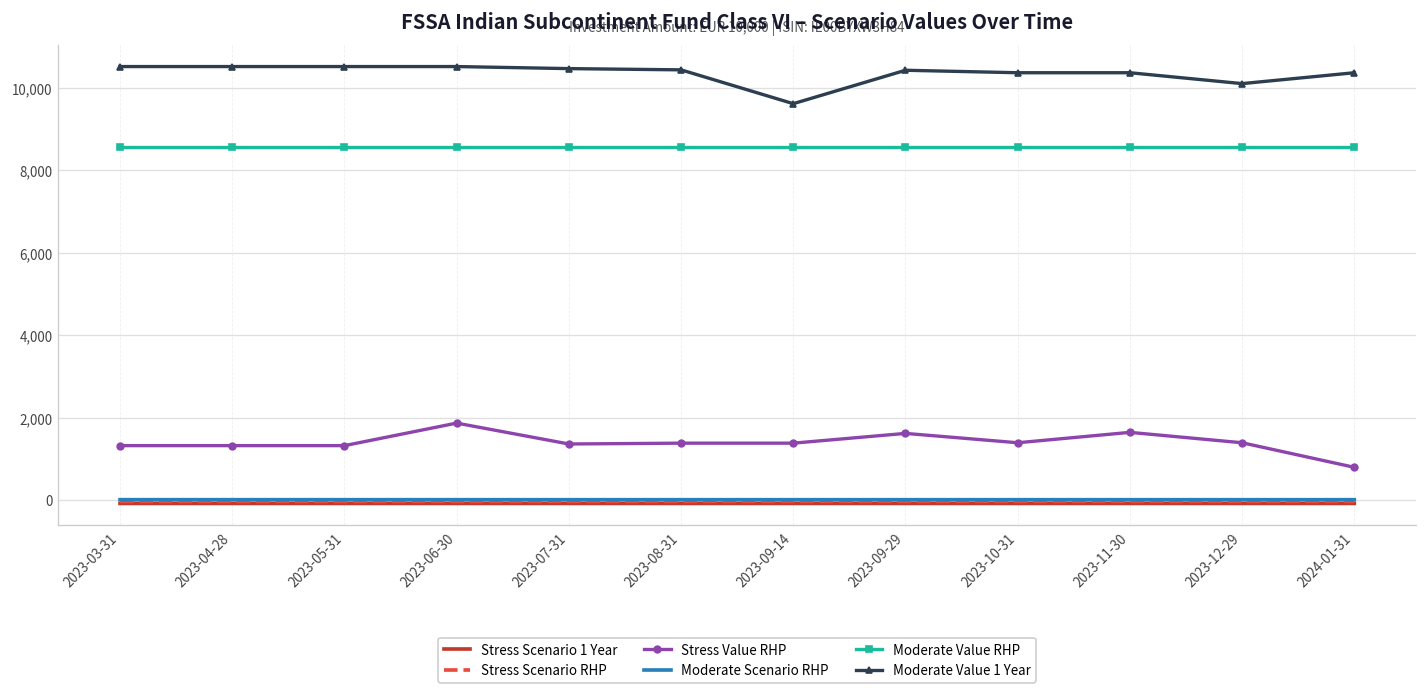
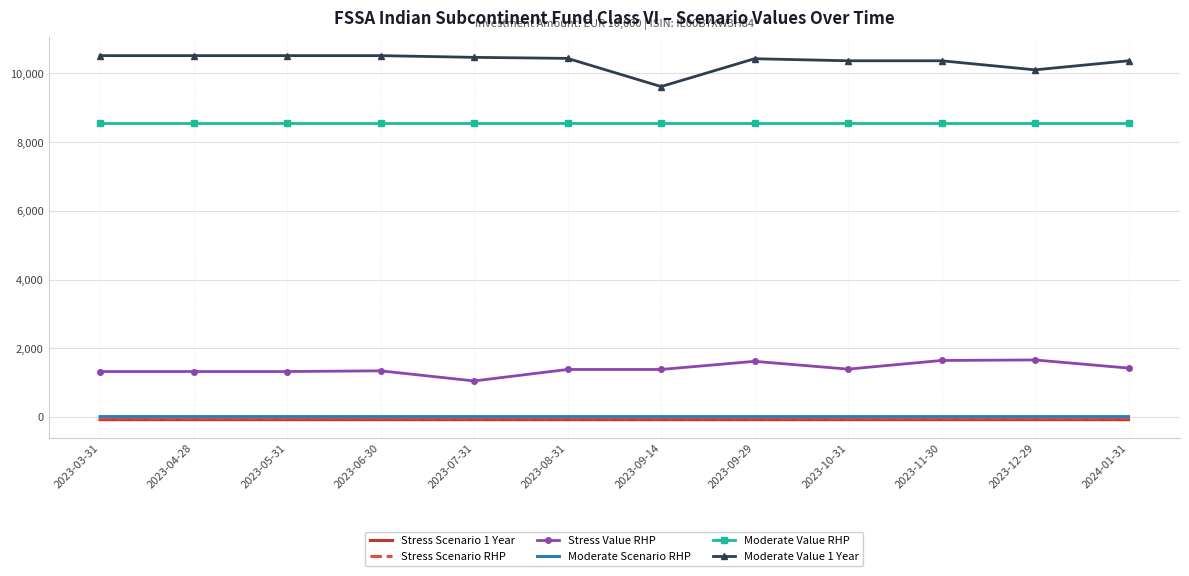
  {
    "Stress Value RHP": {
      "2023-03-31": "1,300",
      "2023-04-28": "1,300",
      "2023-05-31": "1,300",
-     "2023-06-30": "1,900",
-     "2023-07-31": "1,400",
+     "2023-06-30": "1,300",
+     "2023-07-31": "1,000",
      "2023-08-31": "1,400",
      "2023-09-14": "1,400",
      "2023-09-29": "1,600",
      "2023-10-31": "1,400",
      "2023-11-30": "1,600",
-     "2023-12-29": "1,400",
-     "2024-01-31": "800"
+     "2023-12-29": "1,700",
+     "2024-01-31": "1,400"
    },
    "Moderate Value RHP": {
      "2023-03-31": "8,600",
      "2023-04-28": "8,600",
      "2023-05-31": "8,600",
      "2023-06-30": "8,600",
      "2023-07-31": "8,600",
      "2023-08-31": "8,600",
      "2023-09-14": "8,600",
      "2023-09-29": "8,600",
      "2023-10-31": "8,600",
      "2023-11-30": "8,600",
      "2023-12-29": "8,600",
      "2024-01-31": "8,600"
    },
    "Moderate Value 1 Year": {
      "2023-03-31": "10,500",
      "2023-04-28": "10,500",
      "2023-05-31": "10,500",
      "2023-06-30": "10,500",
      "2023-07-31": "10,500",
      "2023-08-31": "10,400",
      "2023-09-14": "9,600",
      "2023-09-29": "10,400",
      "2023-10-31": "10,400",
      "2023-11-30": "10,400",
      "2023-12-29": "10,100",
      "2024-01-31": "10,400"
    }
  }
